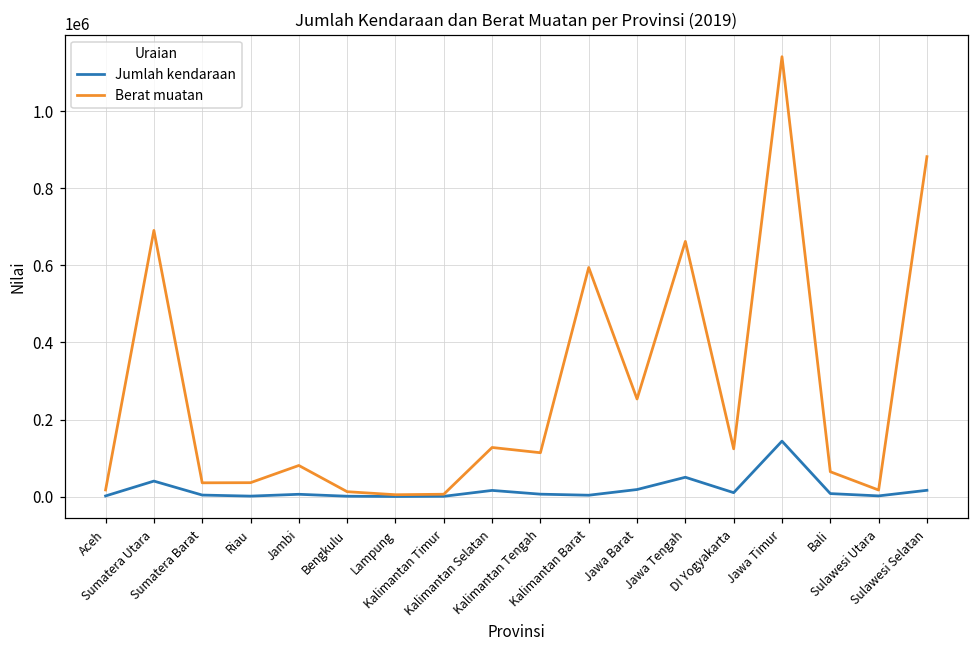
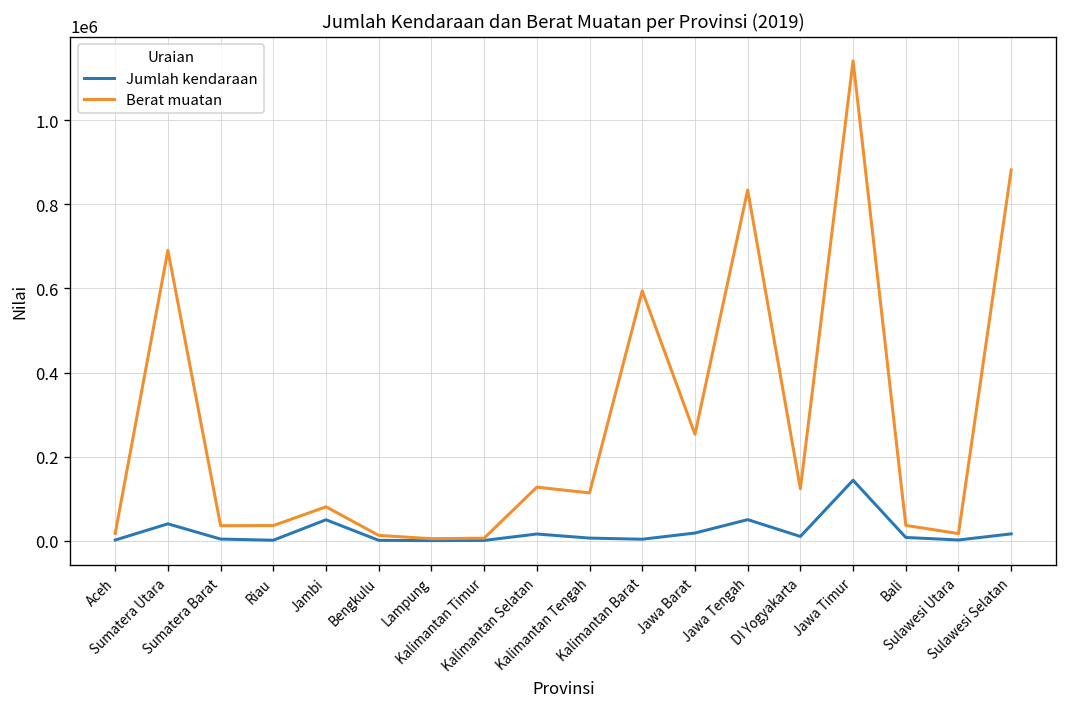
  {
    "Jumlah kendaraan": {
      "Aceh": 0,
      "Sumatera Utara": 40000,
      "Sumatera Barat": 0,
      "Riau": 0,
-     "Jambi": 10000,
+     "Jambi": 50000,
      "Bengkulu": 0,
      "Kalimantan Selatan": 20000,
      "Kalimantan Tengah": 10000,
      "Kalimantan Barat": 0,
      "Jawa Barat": 20000,
      "Jawa Tengah": 50000,
      "DI Yogyakarta": 10000,
      "Jawa Timur": 140000,
      "Bali": 10000,
      "Sulawesi Utara": 0,
      "Sulawesi Selatan": 20000
    },
    "Berat muatan": {
      "Aceh": 20000,
      "Sumatera Utara": 690000,
      "Sumatera Barat": 40000,
      "Riau": 40000,
      "Jambi": 80000,
      "Bengkulu": 10000,
      "Kalimantan Selatan": 130000,
      "Kalimantan Tengah": 110000,
      "Kalimantan Barat": 590000,
      "Jawa Barat": 250000,
-     "Jawa Tengah": 660000,
+     "Jawa Tengah": 830000,
      "DI Yogyakarta": 120000,
      "Jawa Timur": 1140000,
-     "Bali": 60000,
+     "Bali": 40000,
      "Sulawesi Utara": 20000,
      "Sulawesi Selatan": 880000
    }
  }
